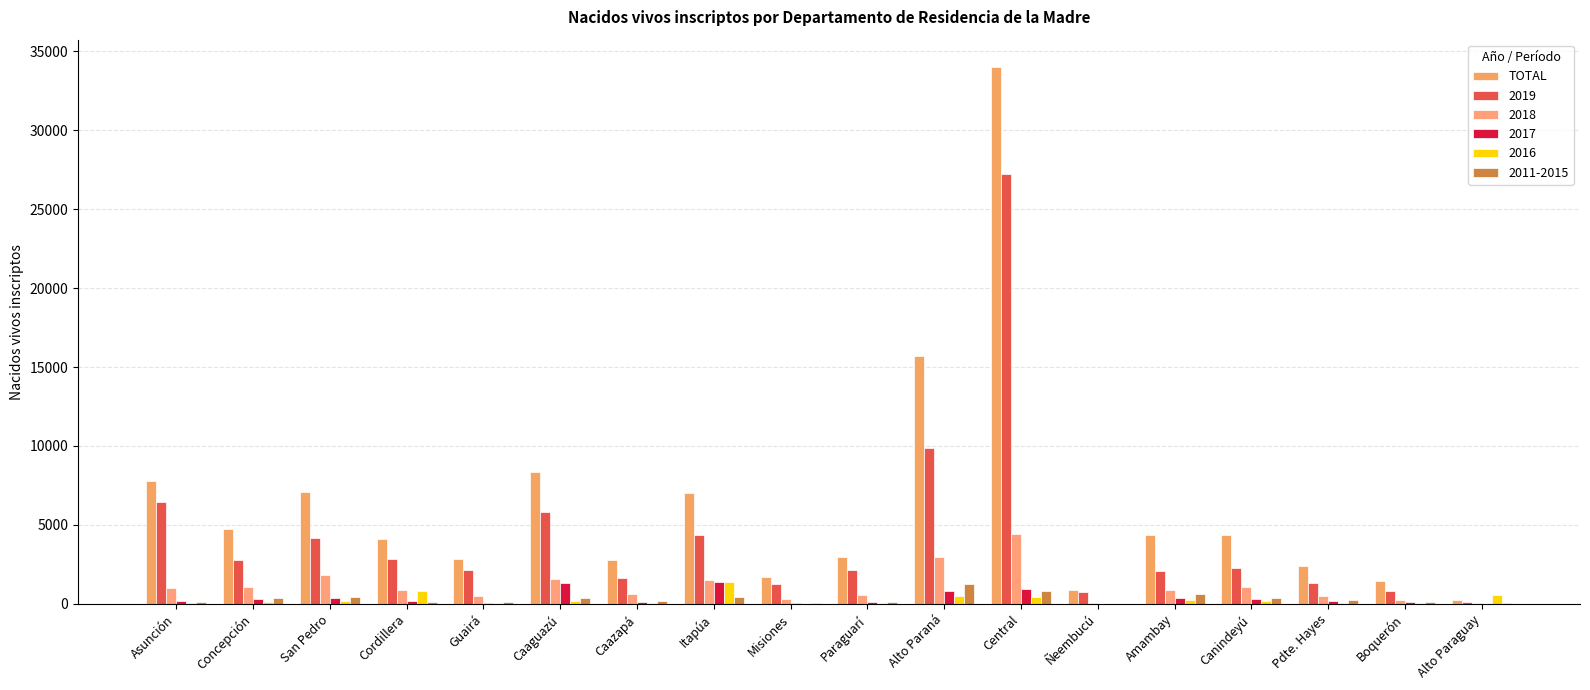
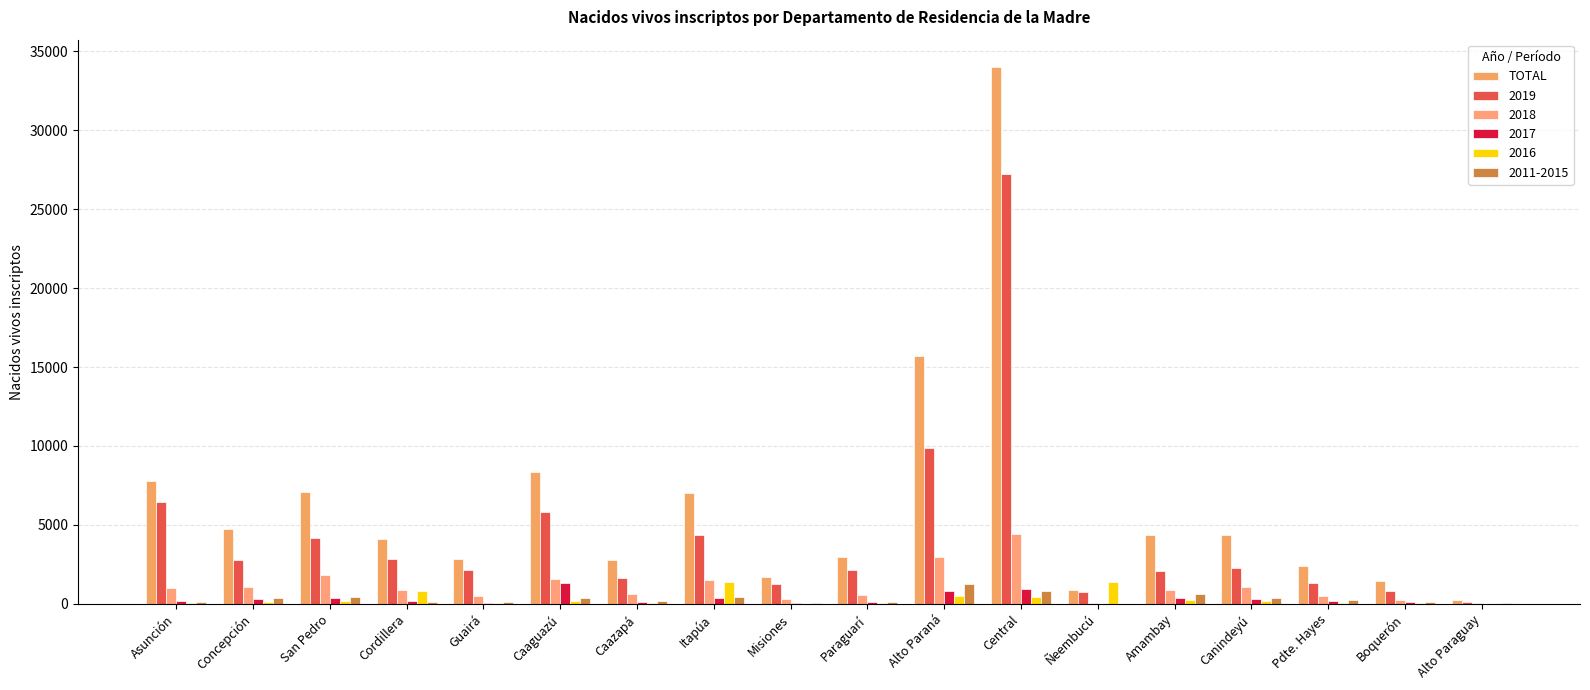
  {
    "2017": {
      "Asunción": 200,
      "Concepción": 300,
      "San Pedro": 400,
      "Caaguazú": 1300,
-     "Itapúa": 1400,
+     "Itapúa": 400,
      "Alto Paraná": 800,
      "Central": 900,
      "Amambay": 400,
      "Canindeyú": 300,
      "Pdte. Hayes": 200
    },
    "2016": {
      "San Pedro": 200,
      "Cordillera": 800,
      "Caaguazú": 200,
      "Itapúa": 1400,
      "Alto Paraná": 500,
      "Central": 400,
-     "Ñeembucú": 0,
+     "Ñeembucú": 1400,
      "Amambay": 200,
      "Canindeyú": 200,
-     "Alto Paraguay": 500
+     "Alto Paraguay": 0
    }
  }
